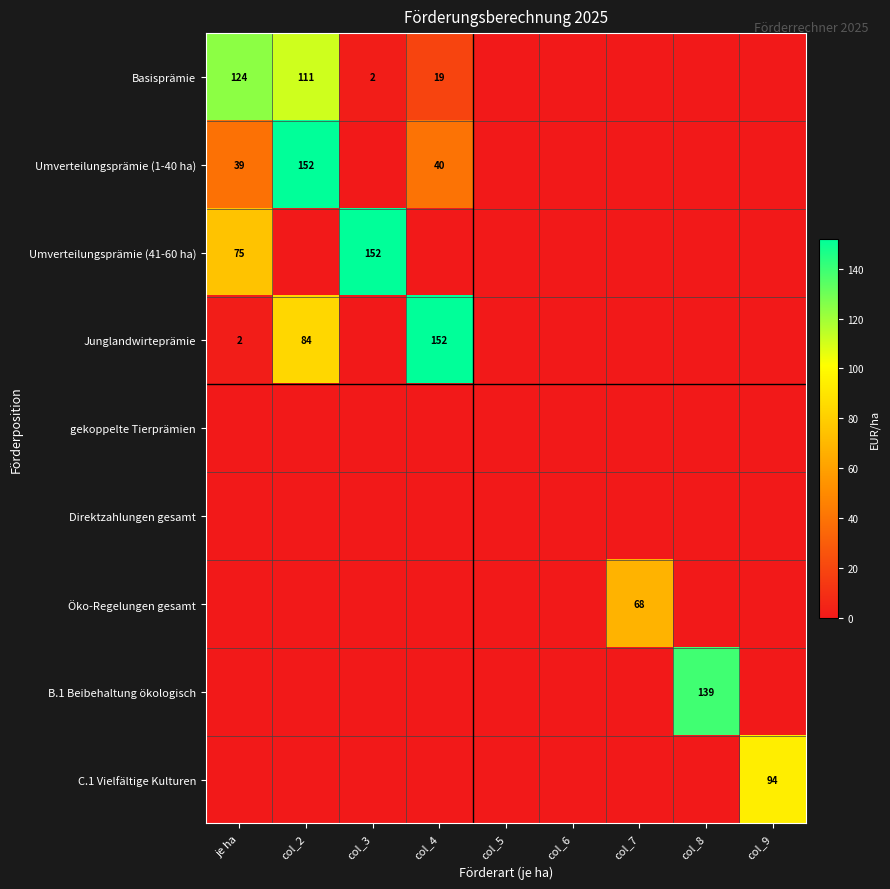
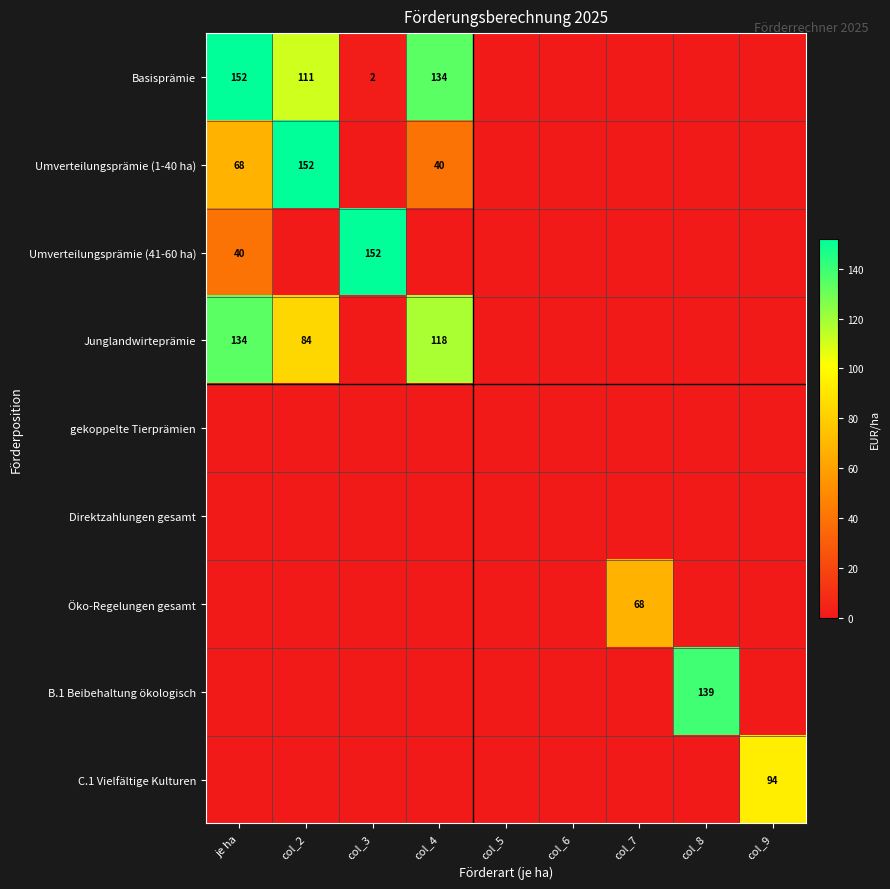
  {
    "Basisprämie": {
-     "je ha": 124,
+     "je ha": 152,
      "col_2": 111,
      "col_3": 2,
-     "col_4": 19
+     "col_4": 134
    },
    "Umverteilungsprämie (1-40 ha)": {
-     "je ha": 39,
+     "je ha": 68,
      "col_2": 152,
      "col_4": 40
    },
    "Umverteilungsprämie (41-60 ha)": {
-     "je ha": 75,
+     "je ha": 40,
      "col_3": 152
    },
    "Junglandwirteprämie": {
-     "je ha": 2,
+     "je ha": 134,
      "col_2": 84,
-     "col_4": 152
+     "col_4": 118
    },
    "Öko-Regelungen gesamt": {
      "col_7": 68
    },
    "B.1 Beibehaltung ökologisch": {
      "col_8": 139
    },
    "C.1 Vielfältige Kulturen": {
      "col_9": 94
    }
  }
